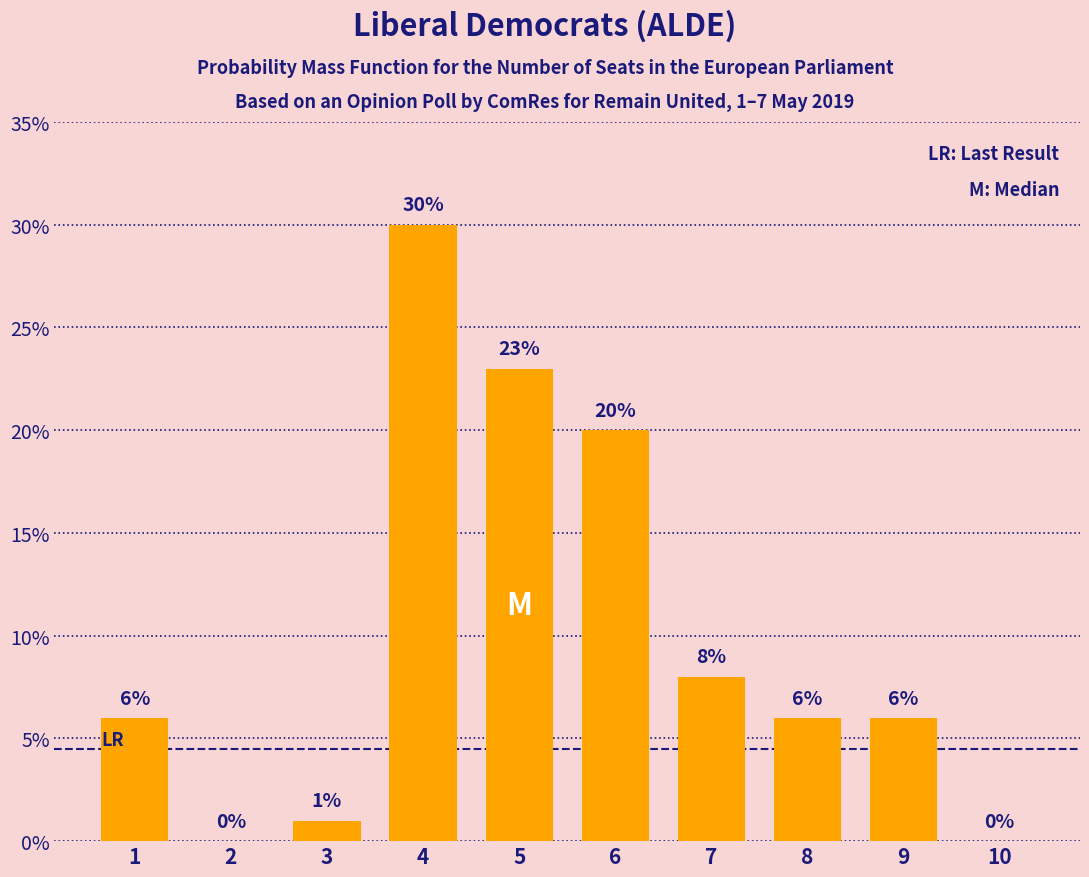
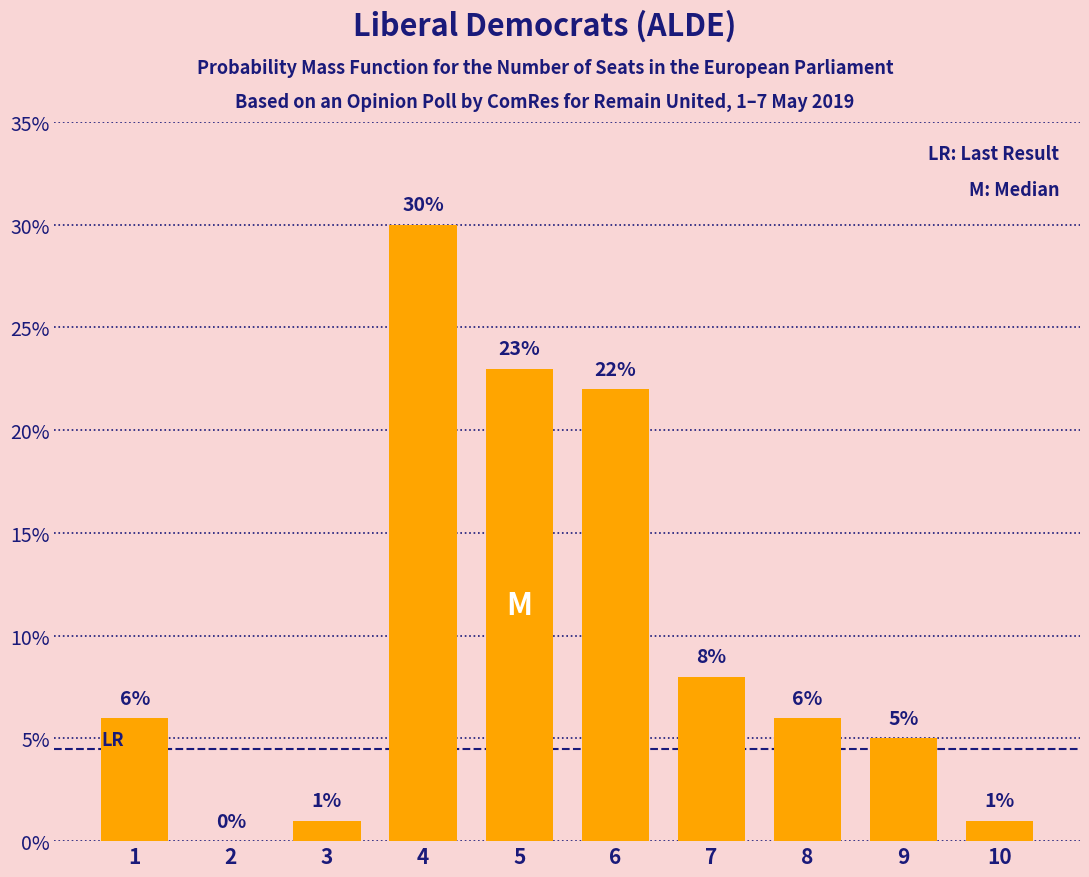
  {
    "1": "6%",
    "2": "0%",
    "3": "1%",
    "4": "30%",
    "5": "23%",
-   "6": "20%",
+   "6": "22%",
    "7": "8%",
    "8": "6%",
-   "9": "6%",
-   "10": "0%"
+   "9": "5%",
+   "10": "1%"
  }
